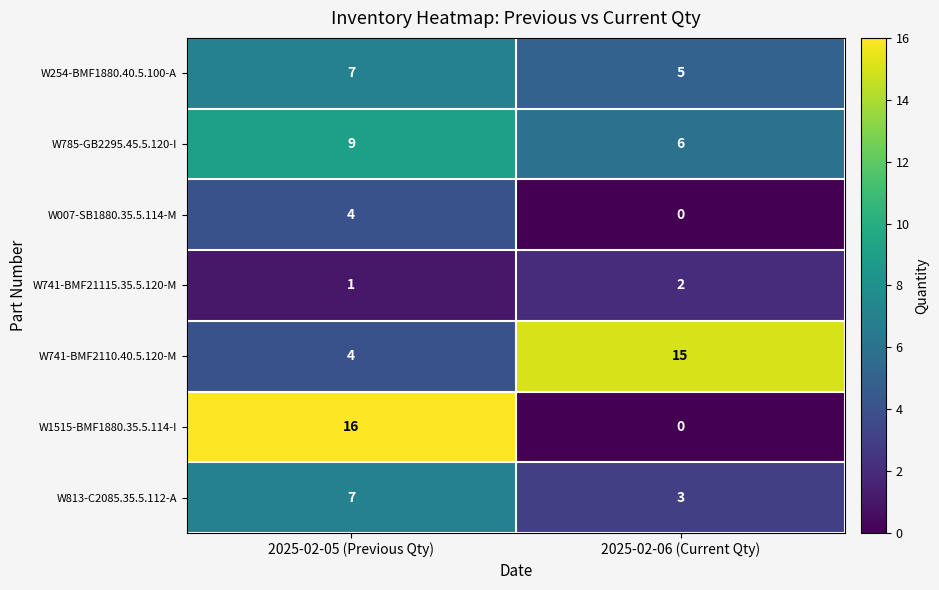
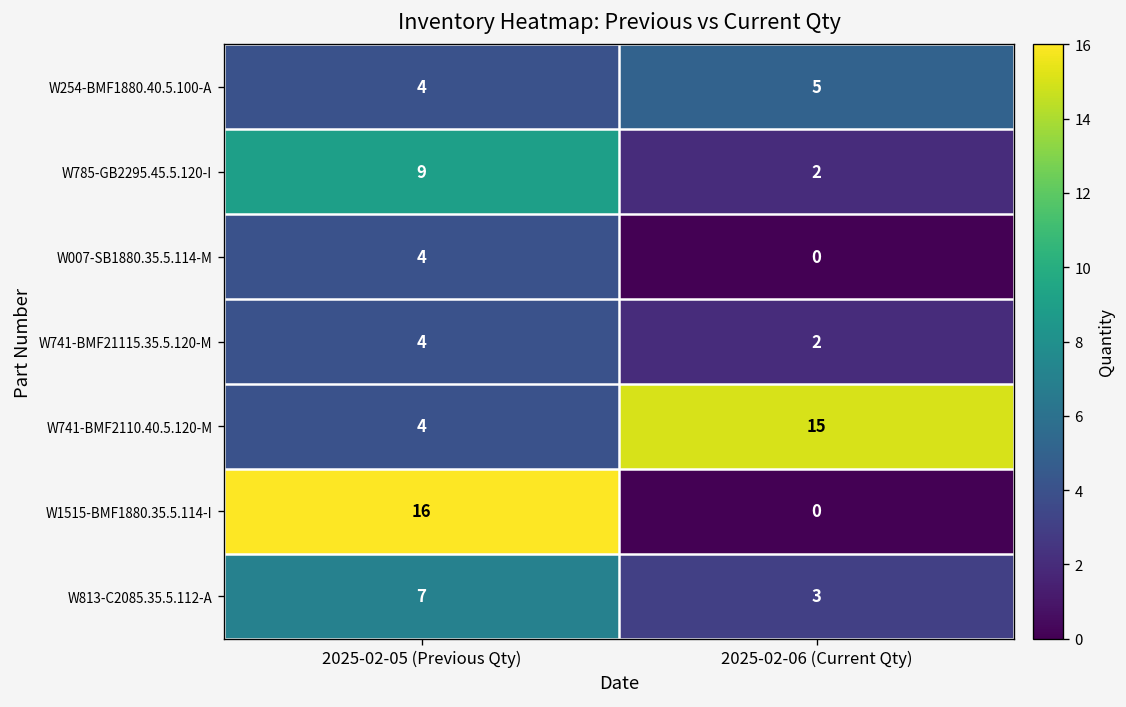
  {
    "W254-BMF1880.40.5.100-A": {
-     "2025-02-05 (Previous Qty)": 7,
+     "2025-02-05 (Previous Qty)": 4,
      "2025-02-06 (Current Qty)": 5
    },
    "W785-GB2295.45.5.120-I": {
      "2025-02-05 (Previous Qty)": 9,
-     "2025-02-06 (Current Qty)": 6
+     "2025-02-06 (Current Qty)": 2
    },
    "W007-SB1880.35.5.114-M": {
      "2025-02-05 (Previous Qty)": 4,
      "2025-02-06 (Current Qty)": 0
    },
    "W741-BMF21115.35.5.120-M": {
-     "2025-02-05 (Previous Qty)": 1,
+     "2025-02-05 (Previous Qty)": 4,
      "2025-02-06 (Current Qty)": 2
    },
    "W741-BMF2110.40.5.120-M": {
      "2025-02-05 (Previous Qty)": 4,
      "2025-02-06 (Current Qty)": 15
    },
    "W1515-BMF1880.35.5.114-I": {
      "2025-02-05 (Previous Qty)": 16,
      "2025-02-06 (Current Qty)": 0
    },
    "W813-C2085.35.5.112-A": {
      "2025-02-05 (Previous Qty)": 7,
      "2025-02-06 (Current Qty)": 3
    }
  }
